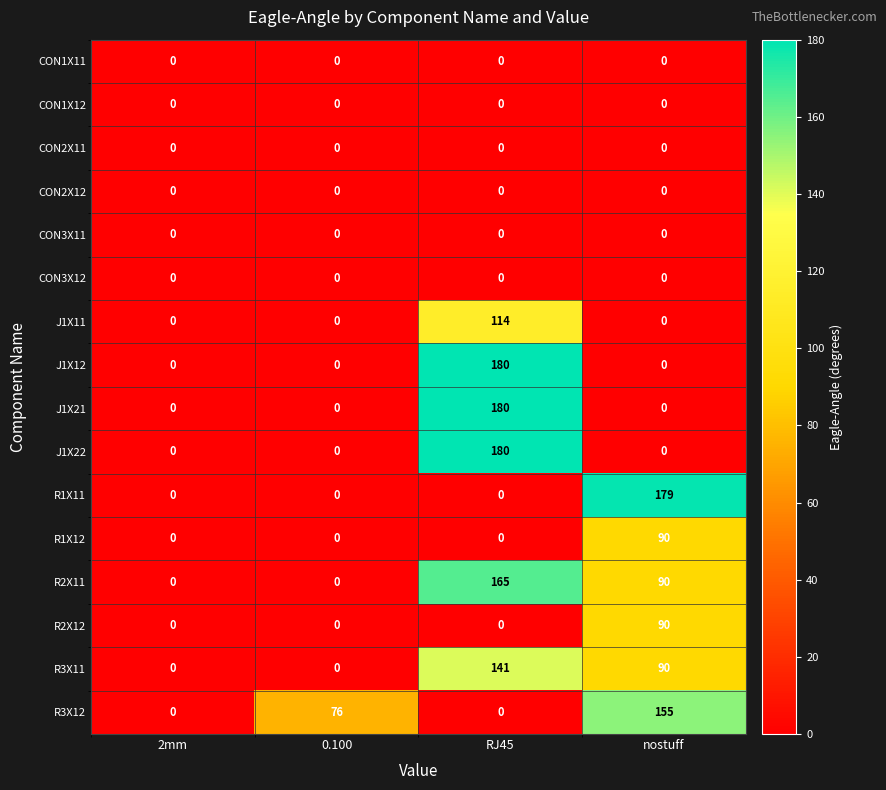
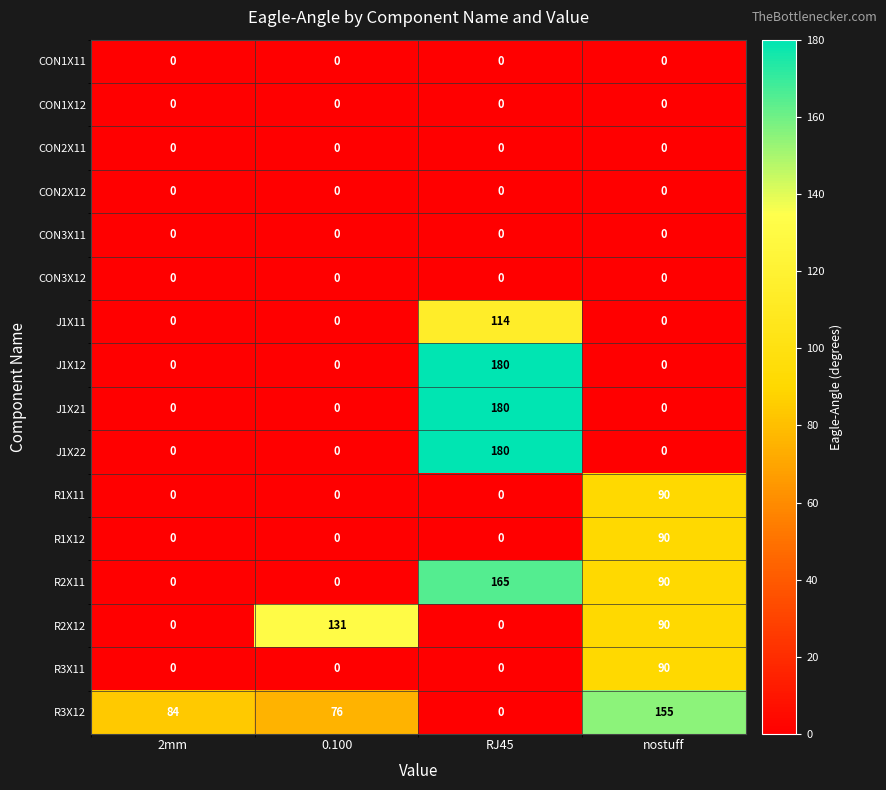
  {
    "CON1X11": {
      "2mm": 0,
      "0.100": 0,
      "RJ45": 0,
      "nostuff": 0
    },
    "CON1X12": {
      "2mm": 0,
      "0.100": 0,
      "RJ45": 0,
      "nostuff": 0
    },
    "CON2X11": {
      "2mm": 0,
      "0.100": 0,
      "RJ45": 0,
      "nostuff": 0
    },
    "CON2X12": {
      "2mm": 0,
      "0.100": 0,
      "RJ45": 0,
      "nostuff": 0
    },
    "CON3X11": {
      "2mm": 0,
      "0.100": 0,
      "RJ45": 0,
      "nostuff": 0
    },
    "CON3X12": {
      "2mm": 0,
      "0.100": 0,
      "RJ45": 0,
      "nostuff": 0
    },
    "J1X11": {
      "2mm": 0,
      "0.100": 0,
      "RJ45": 114,
      "nostuff": 0
    },
    "J1X12": {
      "2mm": 0,
      "0.100": 0,
      "RJ45": 180,
      "nostuff": 0
    },
    "J1X21": {
      "2mm": 0,
      "0.100": 0,
      "RJ45": 180,
      "nostuff": 0
    },
    "J1X22": {
      "2mm": 0,
      "0.100": 0,
      "RJ45": 180,
      "nostuff": 0
    },
    "R1X11": {
      "2mm": 0,
      "0.100": 0,
      "RJ45": 0,
-     "nostuff": 179
+     "nostuff": 90
    },
    "R1X12": {
      "2mm": 0,
      "0.100": 0,
      "RJ45": 0,
      "nostuff": 90
    },
    "R2X11": {
      "2mm": 0,
      "0.100": 0,
      "RJ45": 165,
      "nostuff": 90
    },
    "R2X12": {
      "2mm": 0,
-     "0.100": 0,
+     "0.100": 131,
      "RJ45": 0,
      "nostuff": 90
    },
    "R3X11": {
      "2mm": 0,
      "0.100": 0,
-     "RJ45": 141,
+     "RJ45": 0,
      "nostuff": 90
    },
    "R3X12": {
-     "2mm": 0,
+     "2mm": 84,
      "0.100": 76,
      "RJ45": 0,
      "nostuff": 155
    }
  }
